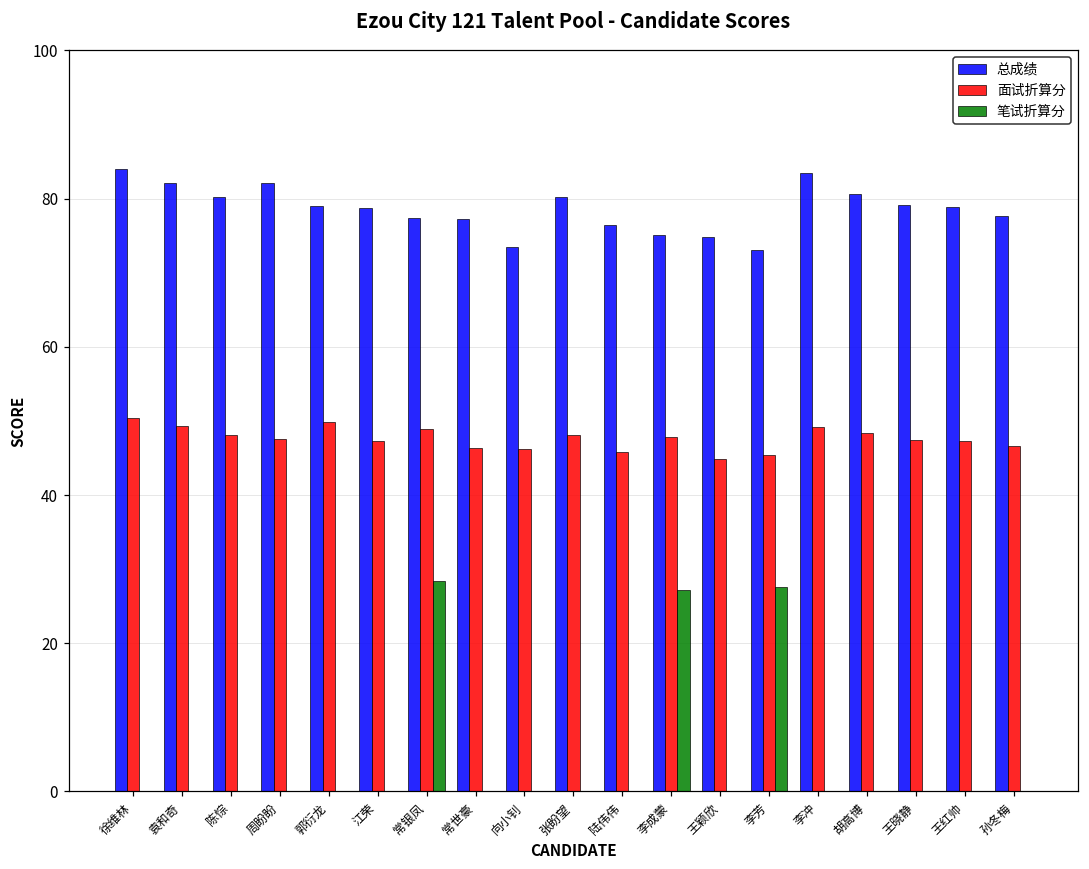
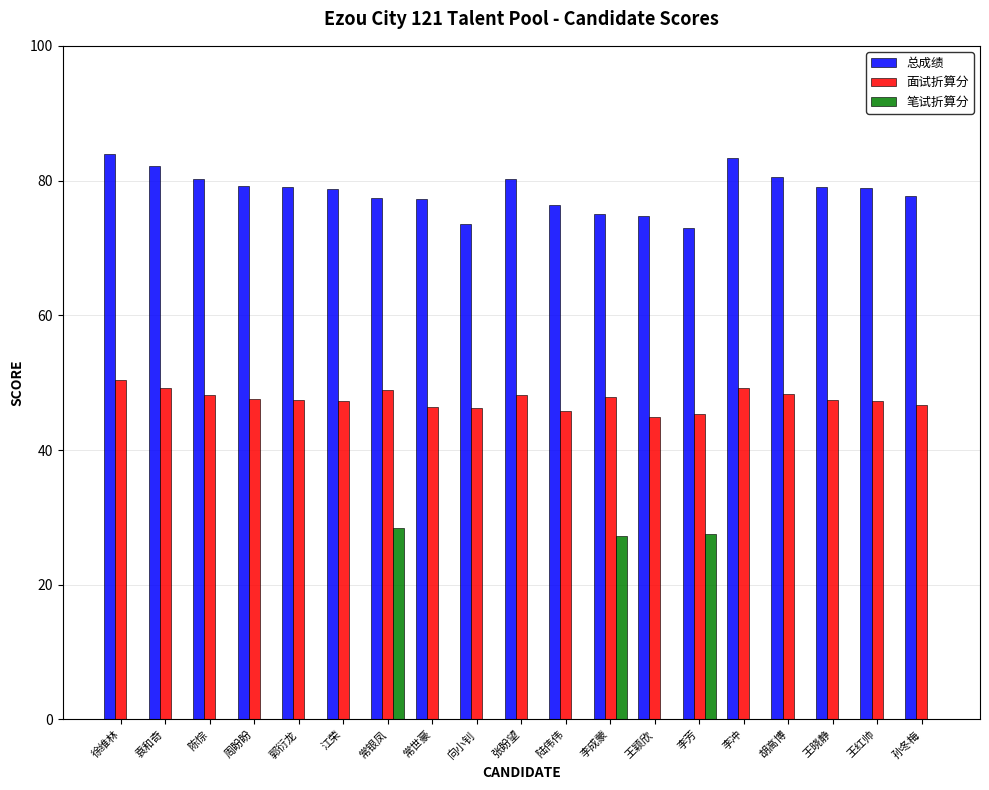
  {
    "总成绩": {
      "徐维林": 84,
      "袁和奇": 82,
      "陈悰": 80,
-     "周盼盼": 82,
+     "周盼盼": 79,
      "郭衍龙": 79,
      "江荣": 79,
      "常银凤": 77,
      "常世豪": 77,
      "向小钊": 74,
      "张盼望": 80,
      "陆伟伟": 76,
      "李成蒙": 75,
      "王颖欣": 75,
      "李芳": 73,
      "李冲": 83,
      "胡高博": 81,
      "王晓静": 79,
      "王红帅": 79,
      "孙冬梅": 78
    },
    "面试折算分": {
      "徐维林": 50,
      "袁和奇": 49,
      "陈悰": 48,
      "周盼盼": 48,
-     "郭衍龙": 50,
+     "郭衍龙": 47,
      "江荣": 47,
      "常银凤": 49,
      "常世豪": 46,
      "向小钊": 46,
      "张盼望": 48,
      "陆伟伟": 46,
      "李成蒙": 48,
      "王颖欣": 45,
      "李芳": 45,
      "李冲": 49,
      "胡高博": 48,
      "王晓静": 47,
      "王红帅": 47,
      "孙冬梅": 47
    },
    "笔试折算分": {
      "徐维林": 0,
      "袁和奇": 0,
      "陈悰": 0,
      "周盼盼": 0,
      "郭衍龙": 0,
      "江荣": 0,
      "常银凤": 28,
      "常世豪": 0,
      "向小钊": 0,
      "张盼望": 0,
      "陆伟伟": 0,
      "李成蒙": 27,
      "王颖欣": 0,
      "李芳": 28,
      "李冲": 0,
      "胡高博": 0,
      "王晓静": 0,
      "王红帅": 0,
      "孙冬梅": 0
    }
  }
